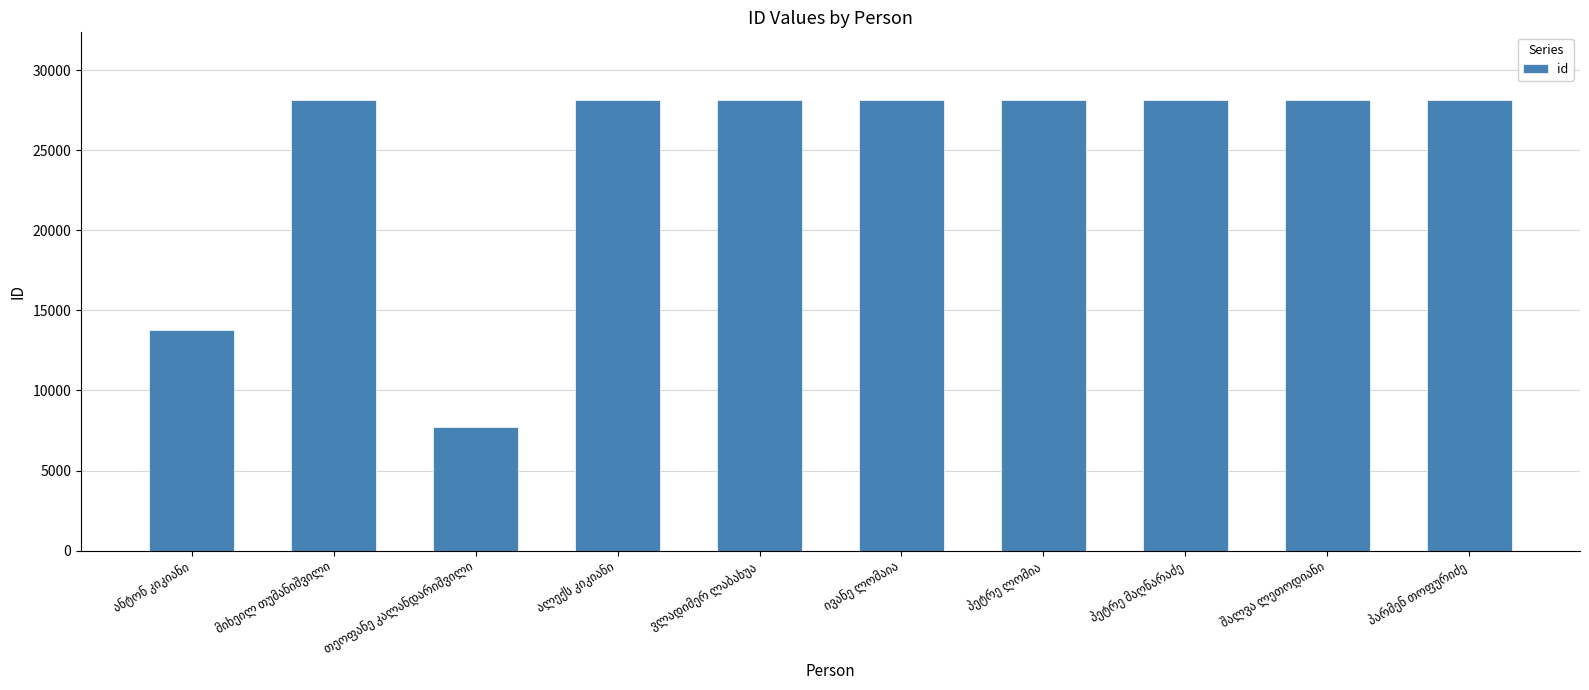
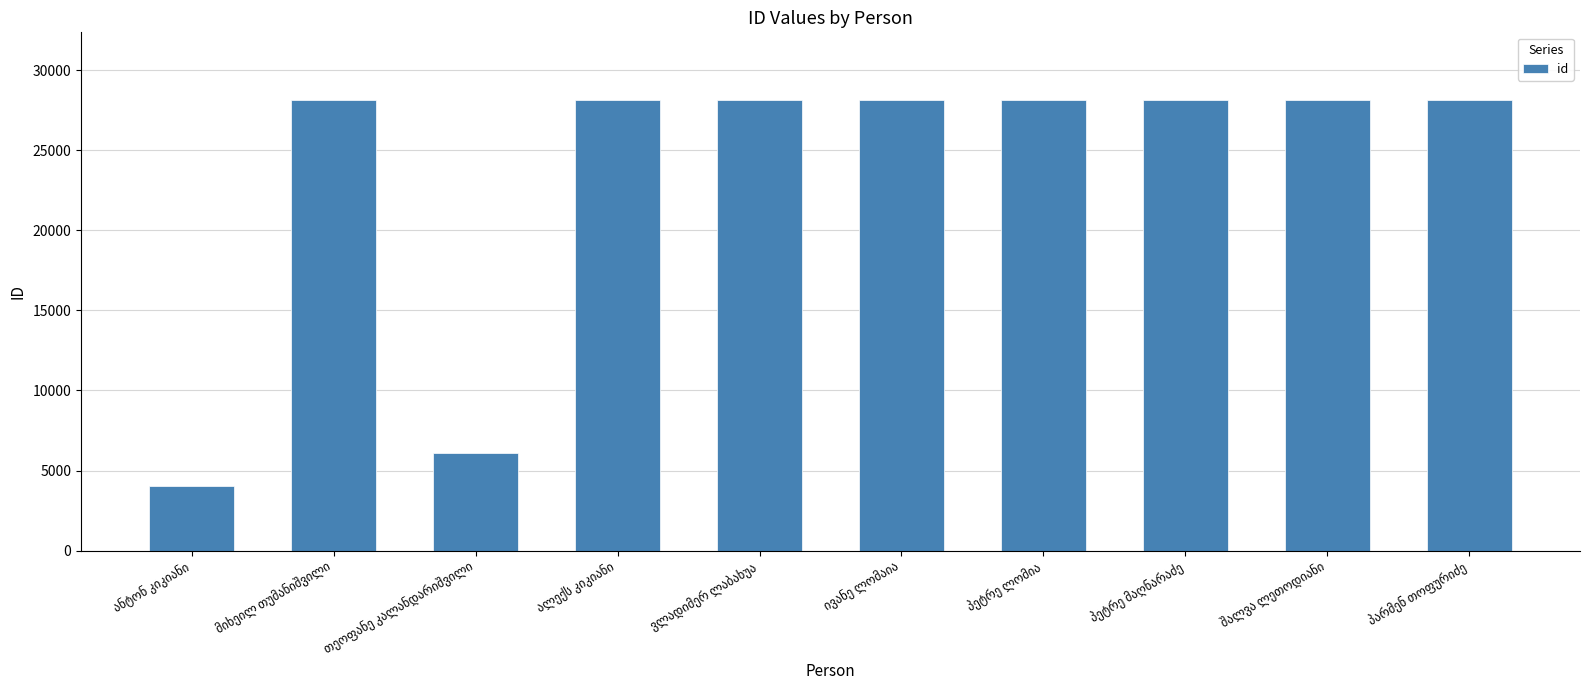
  {
-   "ანტონ კიკიანი": 13800,
+   "ანტონ კიკიანი": 4000,
    "მიხეილ თუმანიშვილი": 28100,
-   "თეოფანე კალანდარიშვილი": 7700,
+   "თეოფანე კალანდარიშვილი": 6100,
    "ალექს კიკიანი": 28100,
    "ვლადიმერ ლაბახუა": 28100,
    "ივანე ლომაია": 28100,
    "პეტრე ლომია": 28100,
    "პეტრე მაღნარაძე": 28100,
    "შალვა ლეთოდიანი": 28100,
    "პარმენ თოფურიძე": 28100
  }
